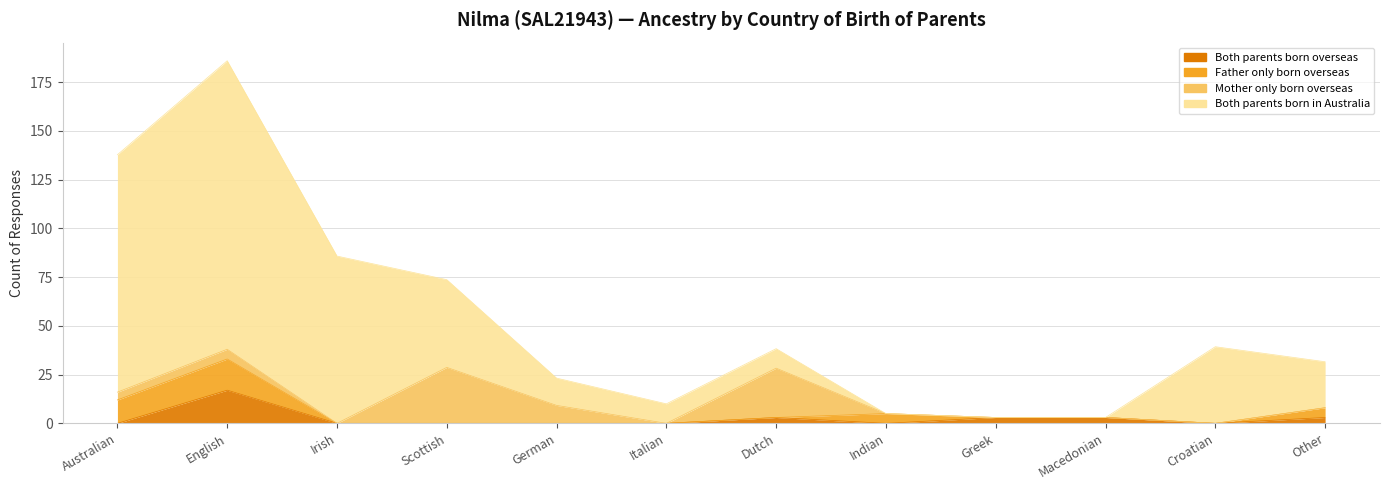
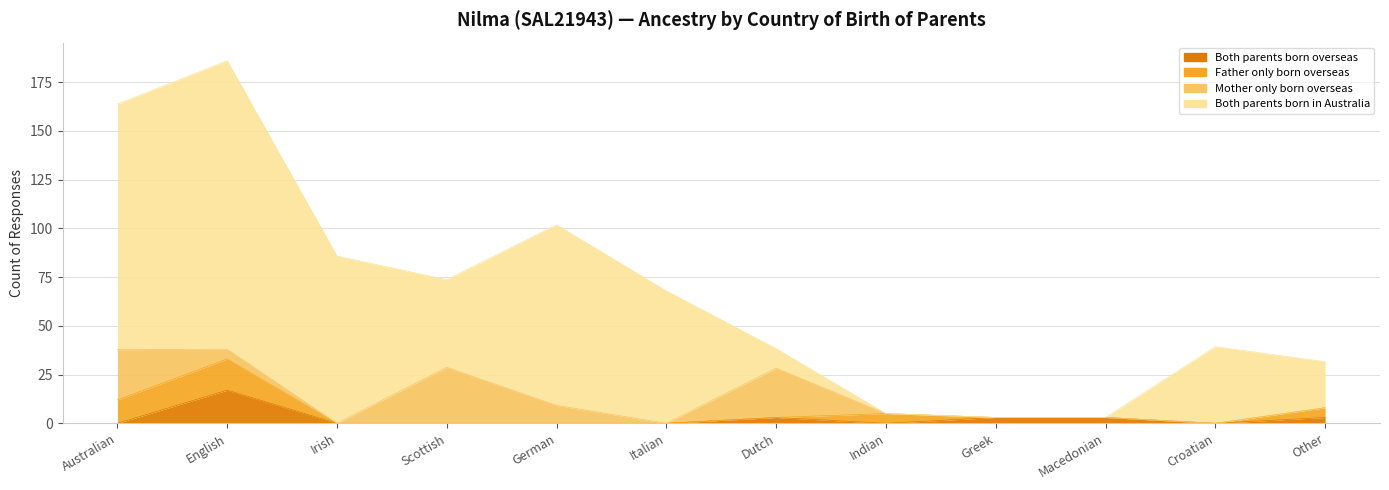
  {
    "Mother only born overseas": {
-     "Australian": 4,
+     "Australian": 26,
      "English": 5,
      "Scottish": 29,
      "German": 9,
      "Dutch": 25
    },
    "Both parents born in Australia": {
-     "Australian": 122,
+     "Australian": 126,
      "English": 148,
      "Irish": 86,
      "Scottish": 45,
-     "German": 14,
-     "Italian": 10,
+     "German": 93,
+     "Italian": 68,
      "Dutch": 10,
      "Croatian": 39,
      "Other": 24
    }
  }
